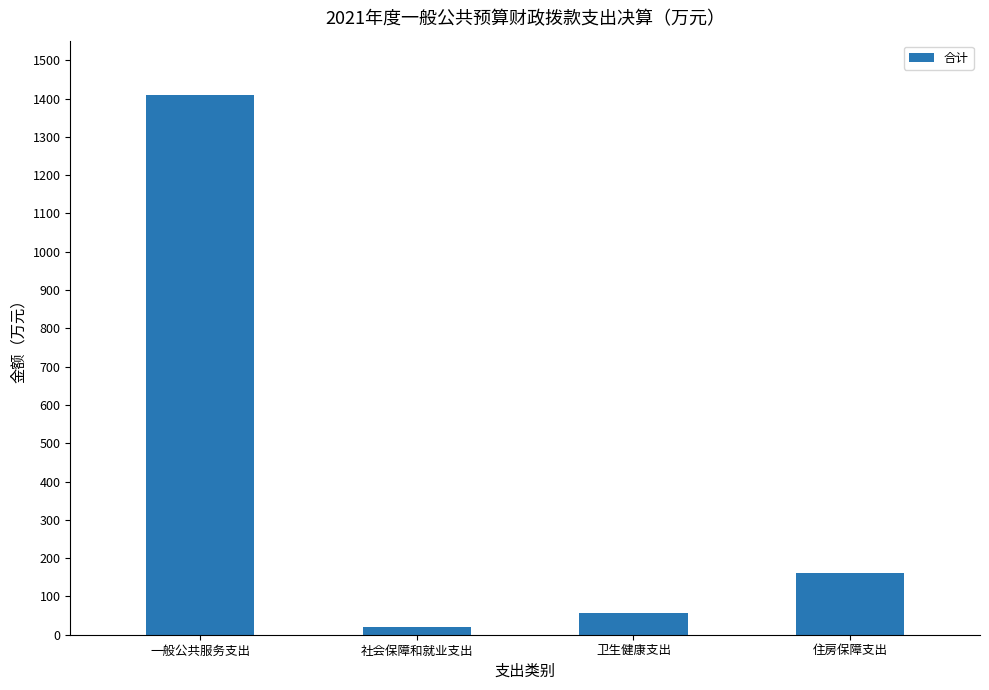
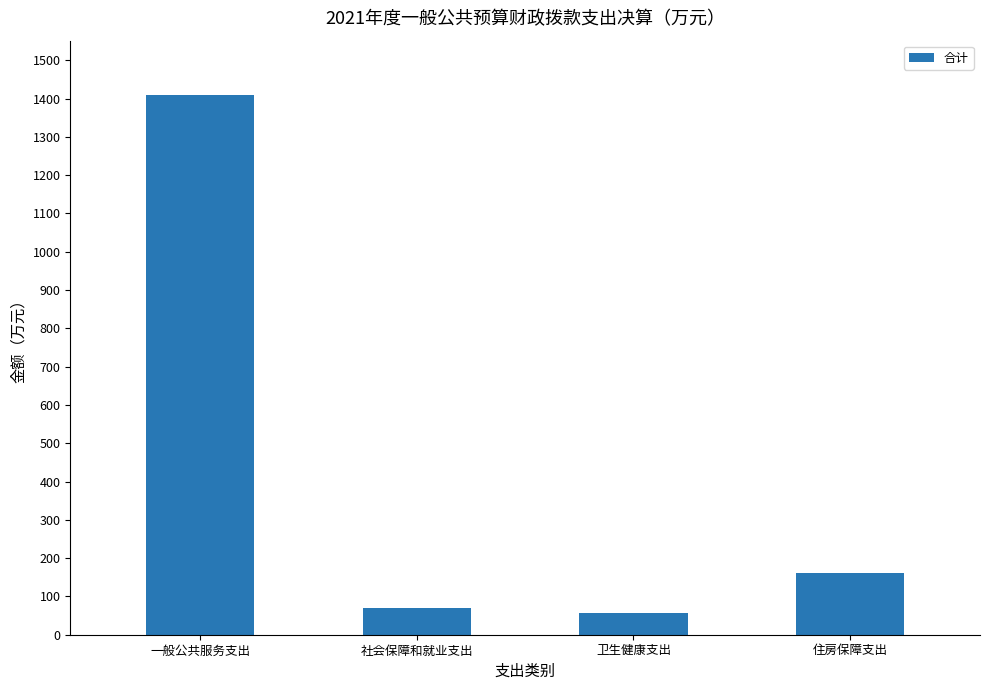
  {
    "一般公共服务支出": 1410,
-   "社会保障和就业支出": 20,
+   "社会保障和就业支出": 70,
    "卫生健康支出": 60,
    "住房保障支出": 160
  }
